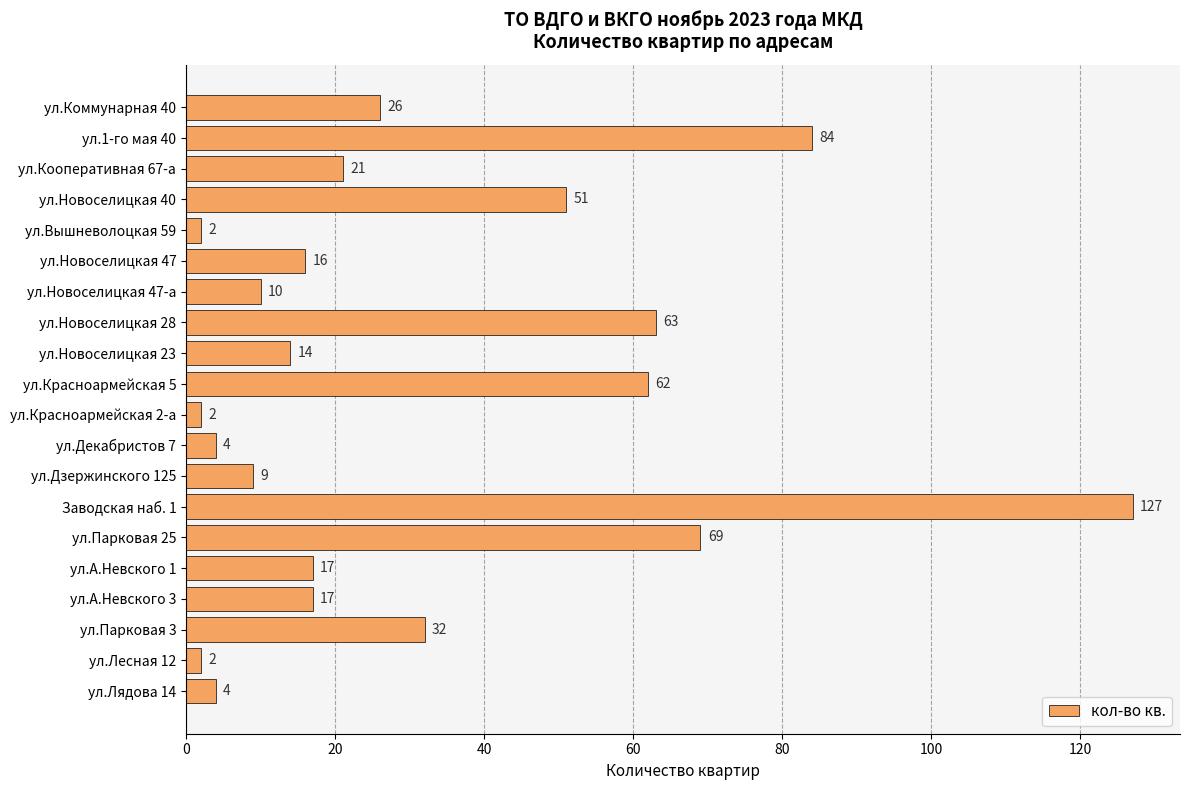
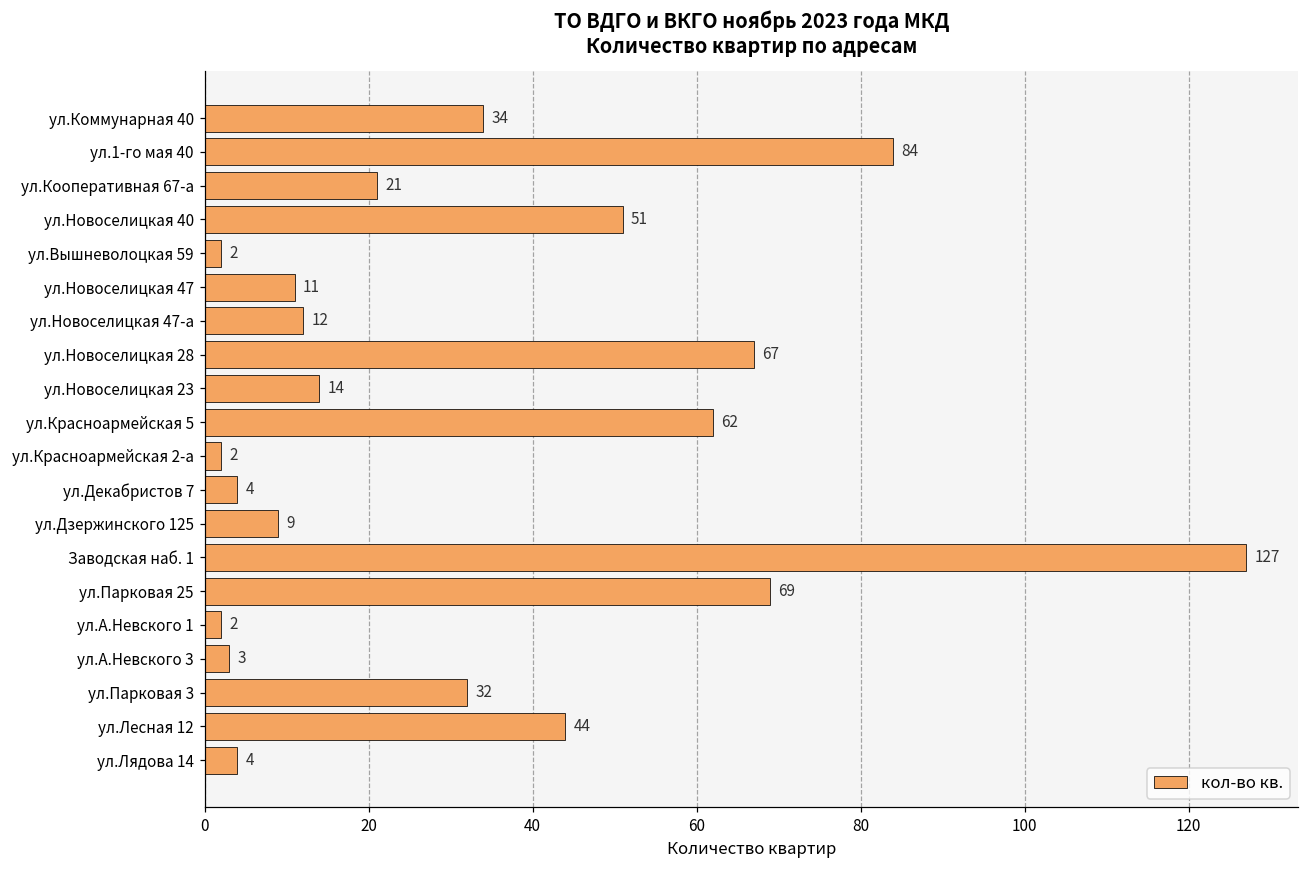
  {
-   "ул.Коммунарная 40": 26,
+   "ул.Коммунарная 40": 34,
    "ул.1-го мая 40": 84,
    "ул.Кооперативная 67-а": 21,
    "ул.Новоселицкая 40": 51,
    "ул.Вышневолоцкая 59": 2,
-   "ул.Новоселицкая 47": 16,
-   "ул.Новоселицкая 47-а": 10,
-   "ул.Новоселицкая 28": 63,
+   "ул.Новоселицкая 47": 11,
+   "ул.Новоселицкая 47-а": 12,
+   "ул.Новоселицкая 28": 67,
    "ул.Новоселицкая 23": 14,
    "ул.Красноармейская 5": 62,
    "ул.Красноармейская 2-а": 2,
    "ул.Декабристов 7": 4,
    "ул.Дзержинского 125": 9,
    "Заводская наб. 1": 127,
    "ул.Парковая 25": 69,
-   "ул.А.Невского 1": 17,
-   "ул.А.Невского 3": 17,
+   "ул.А.Невского 1": 2,
+   "ул.А.Невского 3": 3,
    "ул.Парковая 3": 32,
-   "ул.Лесная 12": 2,
+   "ул.Лесная 12": 44,
    "ул.Лядова 14": 4
  }
